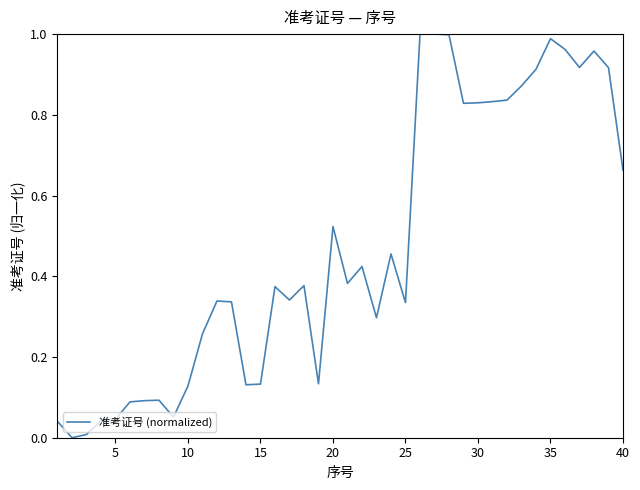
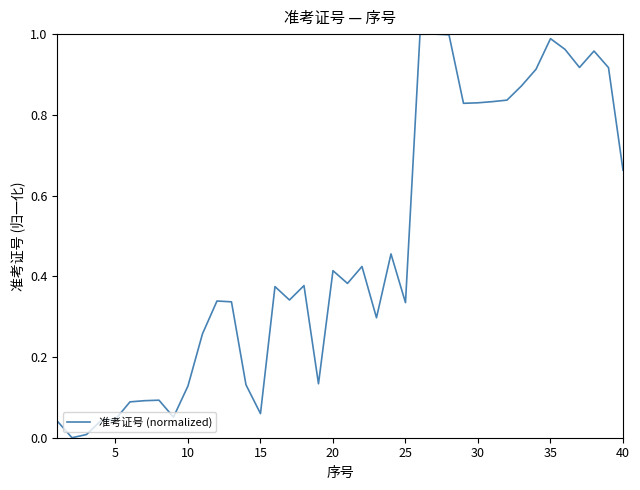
  {
    "10": 0.13,
-   "15": 0.13,
-   "20": 0.52,
+   "15": 0.06,
+   "20": 0.41,
    "25": 0.33,
    "30": 0.83,
    "35": 0.99,
    "40": 0.66
  }
